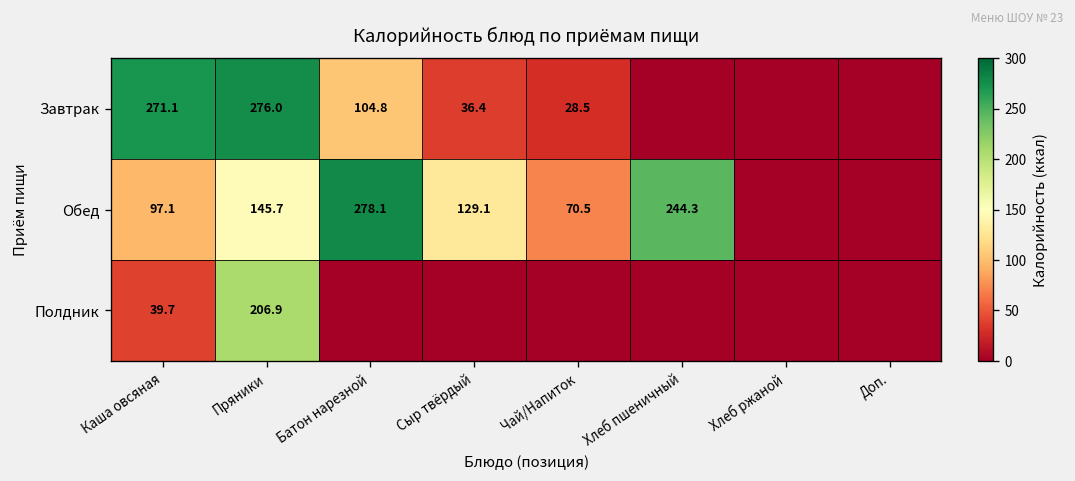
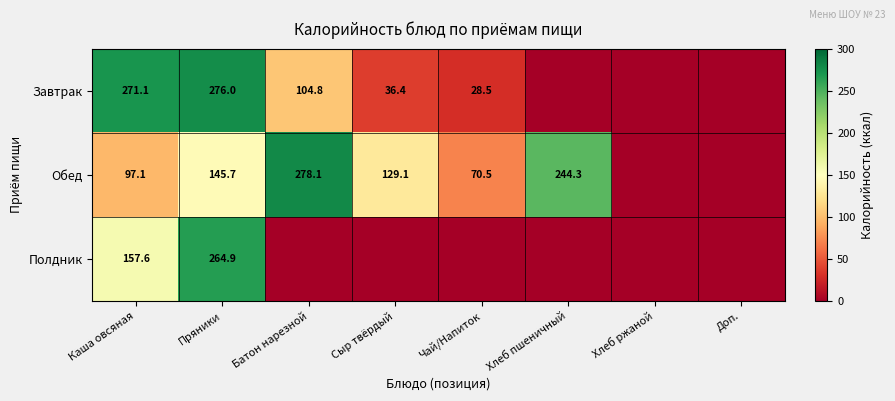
  {
    "Завтрак": {
      "Каша овсяная": 271.1,
      "Пряники": 276.0,
      "Батон нарезной": 104.8,
      "Сыр твёрдый": 36.4,
      "Чай/Напиток": 28.5
    },
    "Обед": {
      "Каша овсяная": 97.1,
      "Пряники": 145.7,
      "Батон нарезной": 278.1,
      "Сыр твёрдый": 129.1,
      "Чай/Напиток": 70.5,
      "Хлеб пшеничный": 244.3
    },
    "Полдник": {
-     "Каша овсяная": 39.7,
-     "Пряники": 206.9
+     "Каша овсяная": 157.6,
+     "Пряники": 264.9
    }
  }
